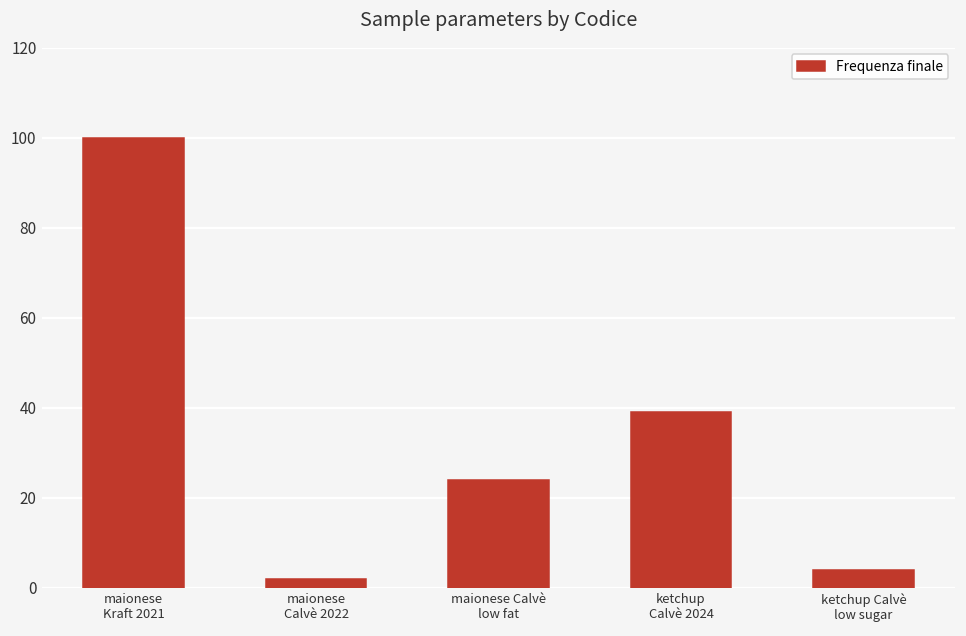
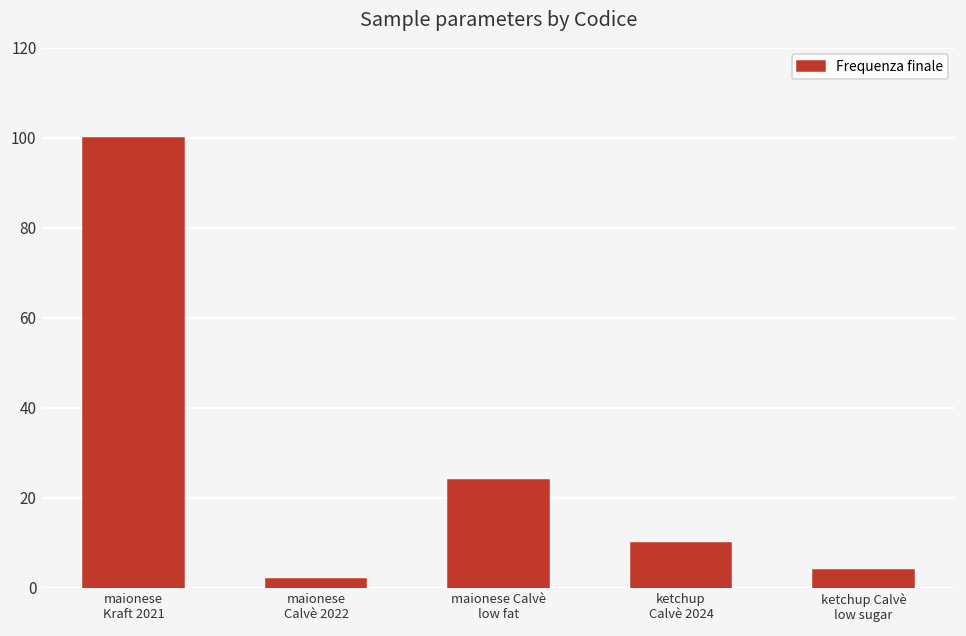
  {
    "maionese Kraft 2021": 100,
    "maionese Calvè 2022": 2,
    "maionese Calvè low fat": 24,
-   "ketchup Calvè 2024": 39,
+   "ketchup Calvè 2024": 10,
    "ketchup Calvè low sugar": 4
  }
